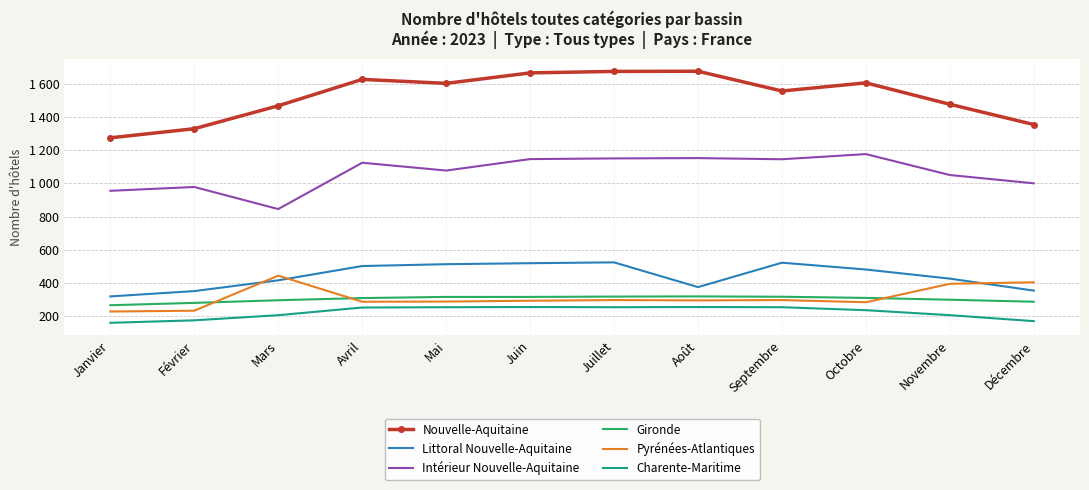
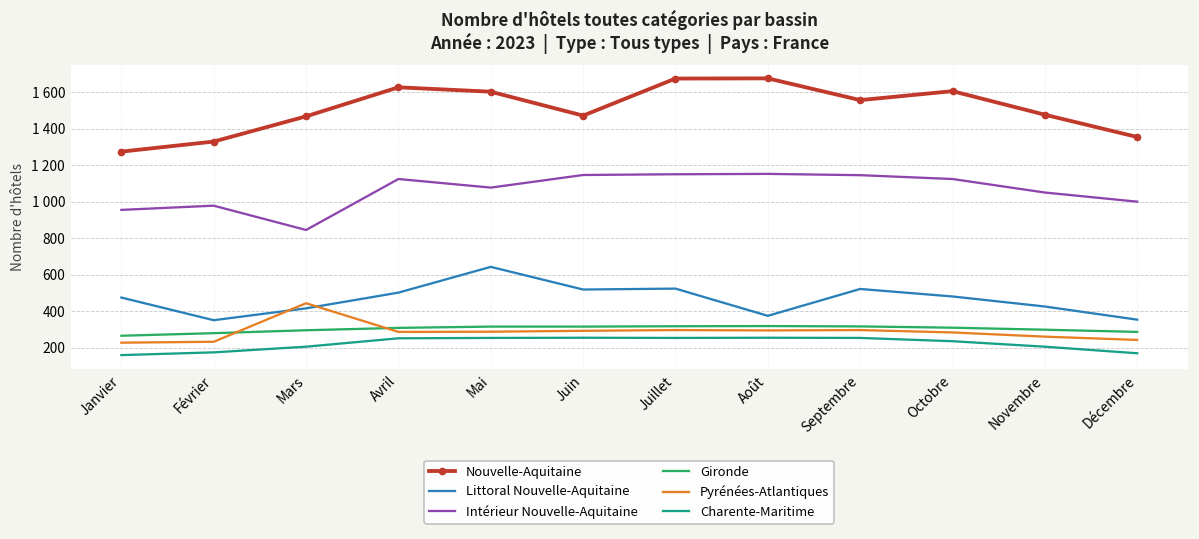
  {
    "Nouvelle-Aquitaine": {
      "Janvier": 1270,
      "Février": 1330,
      "Mars": 1470,
      "Avril": 1630,
      "Mai": 1600,
-     "Juin": 1670,
+     "Juin": 1470,
      "Juillet": 1670,
      "Août": 1680,
      "Septembre": 1560,
      "Octobre": 1610,
      "Novembre": 1480,
      "Décembre": 1350
    },
    "Littoral Nouvelle-Aquitaine": {
-     "Janvier": 320,
+     "Janvier": 480,
      "Février": 350,
      "Mars": 420,
      "Avril": 500,
-     "Mai": 510,
+     "Mai": 640,
      "Juin": 520,
      "Juillet": 520,
      "Août": 380,
      "Septembre": 520,
      "Octobre": 480,
      "Novembre": 430,
      "Décembre": 350
    },
    "Intérieur Nouvelle-Aquitaine": {
      "Janvier": 960,
      "Février": 980,
      "Mars": 850,
      "Avril": 1120,
      "Mai": 1080,
      "Juin": 1150,
      "Juillet": 1150,
      "Août": 1150,
      "Septembre": 1150,
-     "Octobre": 1180,
+     "Octobre": 1120,
      "Novembre": 1050,
      "Décembre": 1000
    },
    "Pyrénées-Atlantiques": {
      "Janvier": 230,
      "Février": 230,
      "Mars": 440,
      "Avril": 290,
      "Mai": 290,
      "Juin": 290,
      "Juillet": 300,
      "Août": 300,
      "Septembre": 300,
      "Octobre": 280,
-     "Novembre": 400,
-     "Décembre": 400
+     "Novembre": 260,
+     "Décembre": 240
    }
  }
